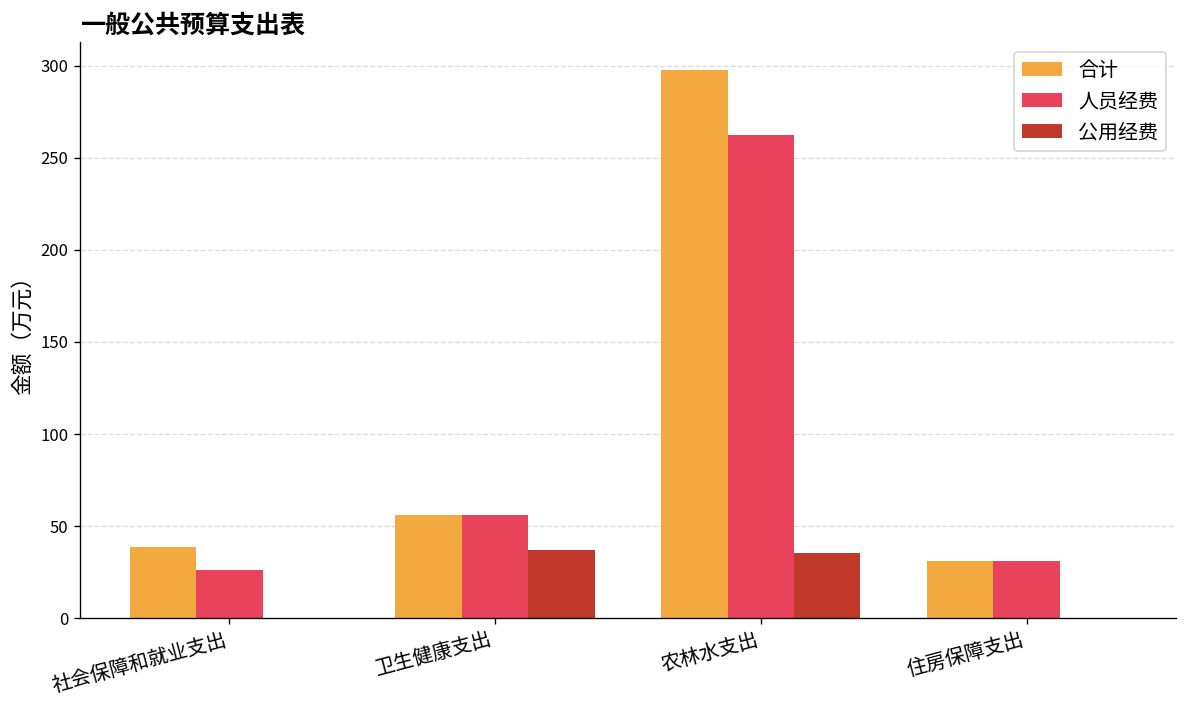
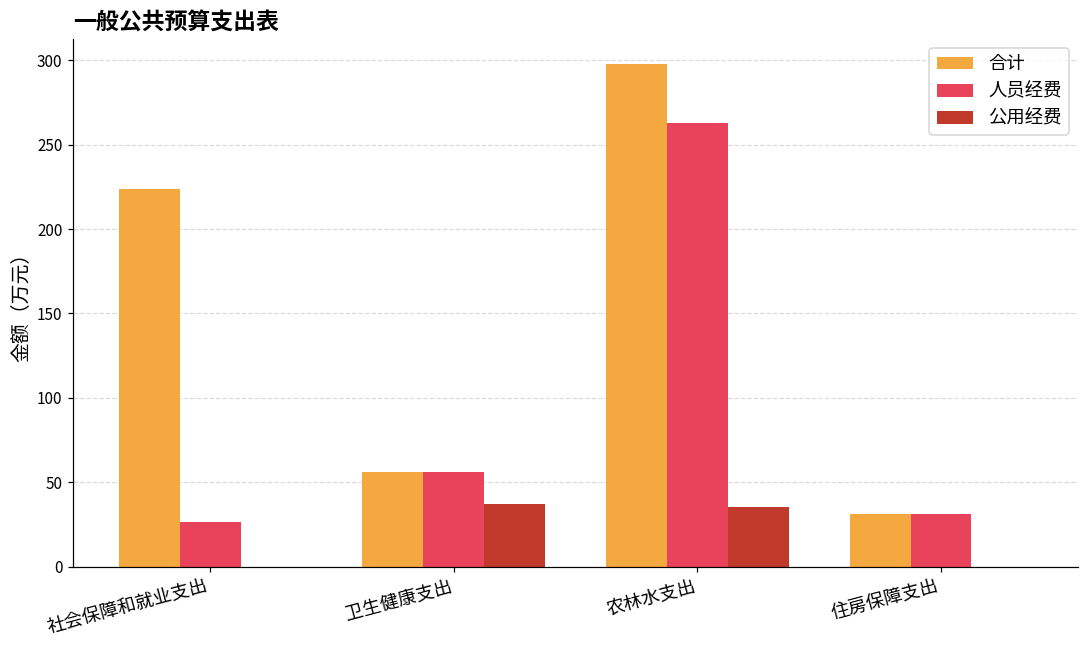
  {
    "合计": {
-     "社会保障和就业支出": 39,
+     "社会保障和就业支出": 224,
      "卫生健康支出": 56,
      "农林水支出": 298,
      "住房保障支出": 31
    },
    "人员经费": {
      "社会保障和就业支出": 26,
      "卫生健康支出": 56,
      "农林水支出": 263,
      "住房保障支出": 31
    },
    "公用经费": {
      "社会保障和就业支出": 0,
      "卫生健康支出": 37,
      "农林水支出": 35,
      "住房保障支出": 0
    }
  }
